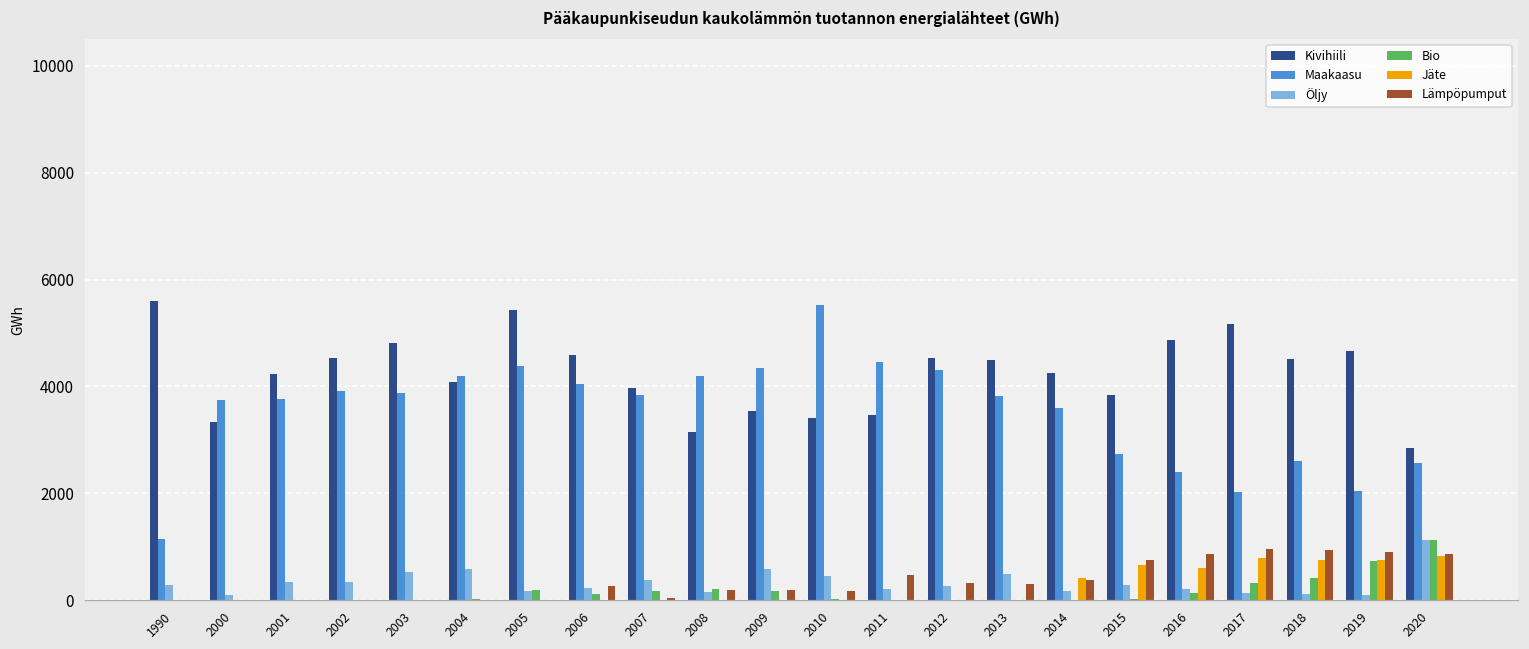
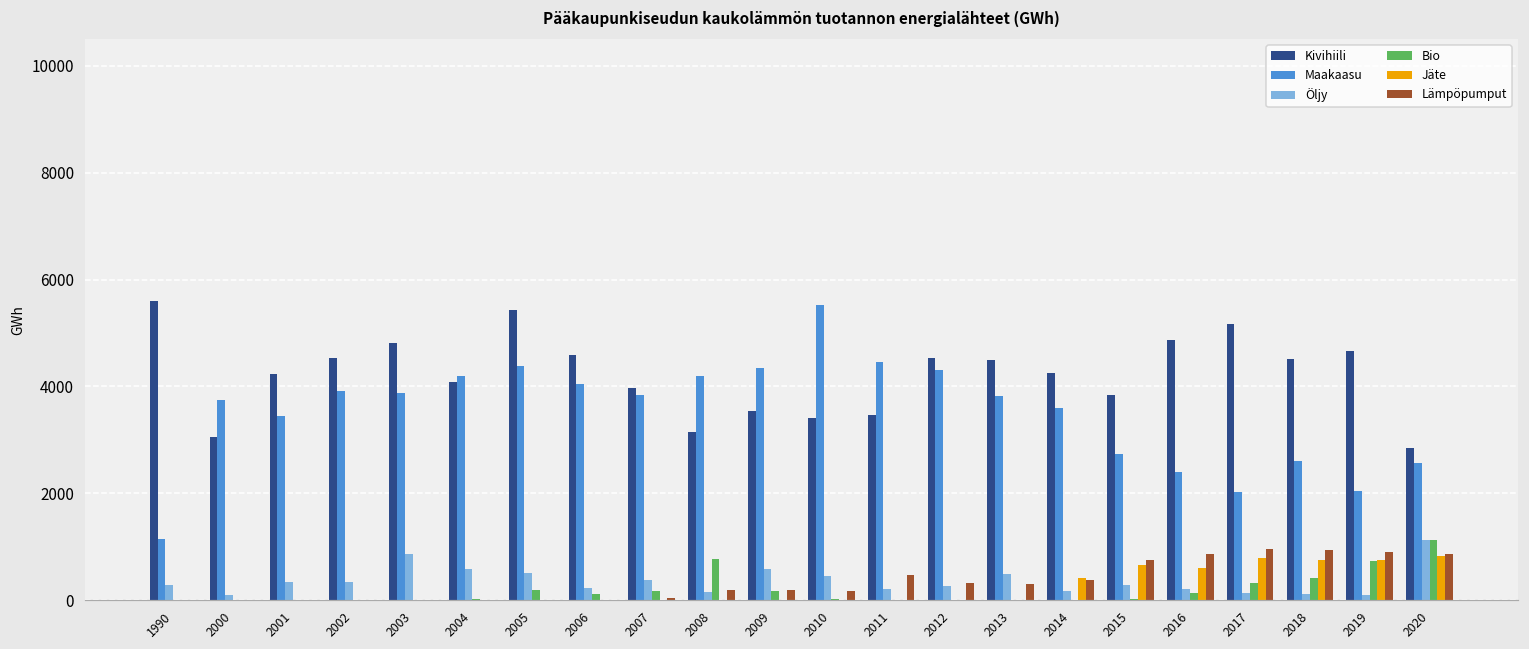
  {
    "Kivihiili": {
      "1990": 5600,
-     "2000": 3300,
+     "2000": 3100,
      "2001": 4200,
      "2002": 4500,
      "2003": 4800,
      "2004": 4100,
      "2005": 5400,
      "2006": 4600,
      "2007": 4000,
      "2008": 3200,
      "2009": 3500,
      "2010": 3400,
      "2011": 3500,
      "2012": 4500,
      "2013": 4500,
      "2014": 4300,
      "2015": 3800,
      "2016": 4900,
      "2017": 5200,
      "2018": 4500,
      "2019": 4700,
      "2020": 2800
    },
    "Maakaasu": {
      "1990": 1100,
      "2000": 3800,
-     "2001": 3800,
+     "2001": 3400,
      "2002": 3900,
      "2003": 3900,
      "2004": 4200,
      "2005": 4400,
      "2006": 4000,
      "2007": 3800,
      "2008": 4200,
      "2009": 4400,
      "2010": 5500,
      "2011": 4500,
      "2012": 4300,
      "2013": 3800,
      "2014": 3600,
      "2015": 2700,
      "2016": 2400,
      "2017": 2000,
      "2018": 2600,
      "2019": 2000,
      "2020": 2600
    },
    "Öljy": {
      "1990": 300,
      "2000": 100,
      "2001": 400,
      "2002": 300,
-     "2003": 500,
+     "2003": 900,
      "2004": 600,
-     "2005": 200,
+     "2005": 500,
      "2006": 200,
      "2007": 400,
      "2008": 200,
      "2009": 600,
      "2010": 500,
      "2011": 200,
      "2012": 300,
      "2013": 500,
      "2014": 200,
      "2015": 300,
      "2016": 200,
      "2017": 100,
      "2018": 100,
      "2019": 100,
      "2020": 1100
    },
    "Bio": {
      "2000": 0,
      "2005": 200,
      "2006": 100,
      "2007": 200,
-     "2008": 200,
+     "2008": 800,
      "2009": 200,
      "2011": 0,
      "2016": 100,
      "2017": 300,
      "2018": 400,
      "2019": 700,
      "2020": 1100
    },
    "Jäte": {
      "1990": 0,
      "2000": 0,
      "2001": 0,
      "2002": 0,
      "2003": 0,
      "2004": 0,
      "2005": 0,
      "2006": 0,
      "2007": 0,
      "2008": 0,
      "2009": 0,
      "2010": 0,
      "2011": 0,
      "2012": 0,
      "2013": 0,
      "2014": 400,
      "2015": 700,
      "2016": 600,
      "2017": 800,
      "2018": 700,
      "2019": 800,
      "2020": 800
    },
    "Lämpöpumput": {
      "1990": 0,
      "2000": 0,
      "2001": 0,
      "2002": 0,
      "2003": 0,
      "2004": 0,
      "2005": 0,
-     "2006": 300,
+     "2006": 0,
      "2008": 200,
      "2009": 200,
      "2010": 200,
      "2011": 500,
      "2012": 300,
      "2013": 300,
      "2014": 400,
      "2015": 800,
      "2016": 900,
      "2017": 1000,
      "2018": 900,
      "2019": 900,
      "2020": 900
    }
  }
